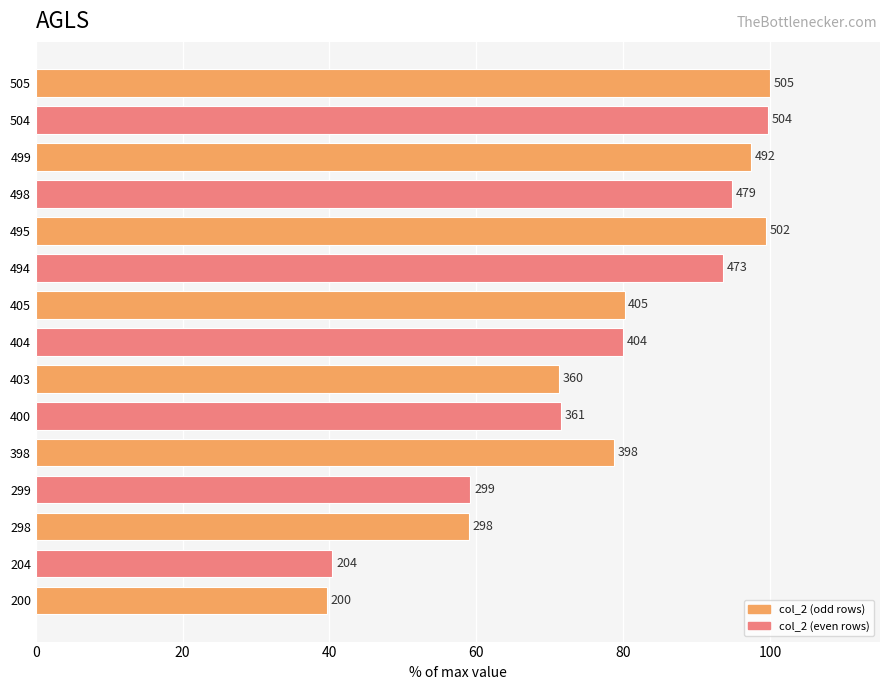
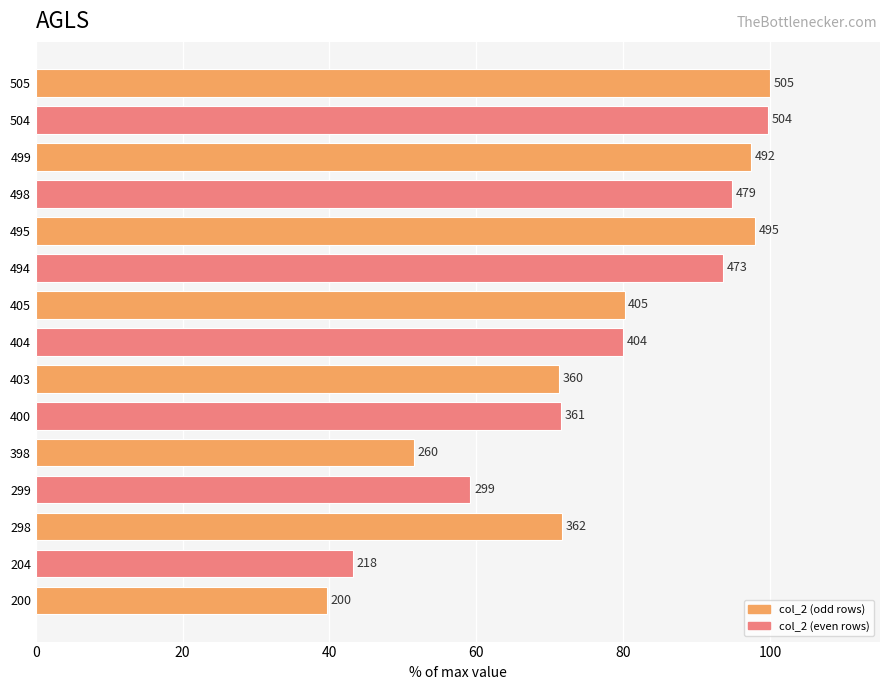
  {
-   "495": 502,
-   "398": 398,
-   "298": 298,
-   "204": 204
+   "495": 495,
+   "398": 260,
+   "298": 362,
+   "204": 218
  }
